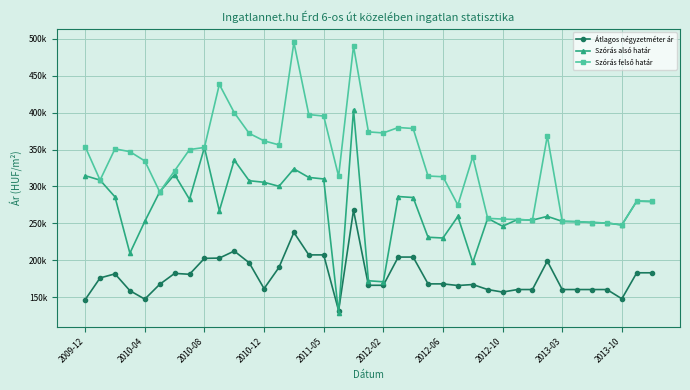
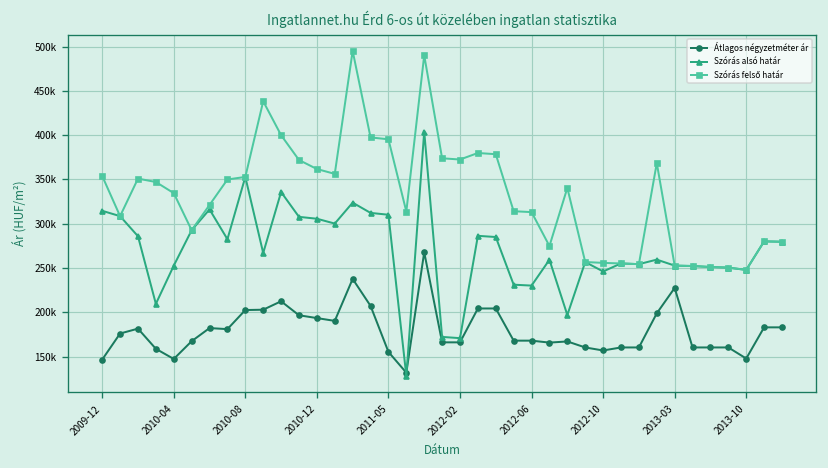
  {
    "Átlagos négyzetméter ár": {
      "2009-12": 150000,
      "2010-04": 150000,
      "2010-08": 200000,
-     "2010-12": 160000,
-     "2011-05": 210000,
+     "2010-12": 190000,
+     "2011-05": 160000,
      "2012-02": 170000,
      "2012-06": 170000,
      "2012-10": 160000,
-     "2013-03": 160000,
+     "2013-03": 230000,
      "2013-10": 150000
    }
  }
